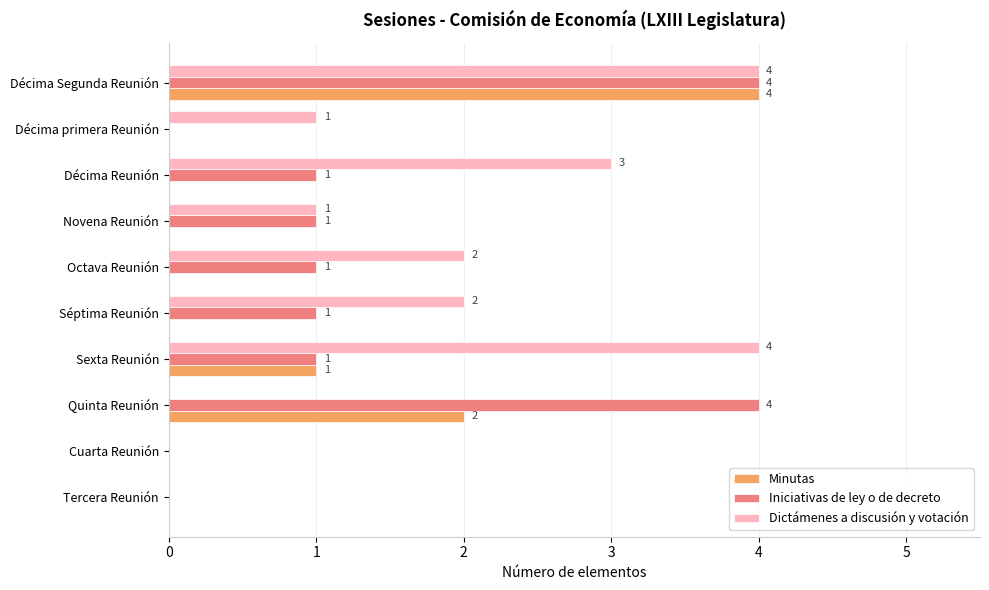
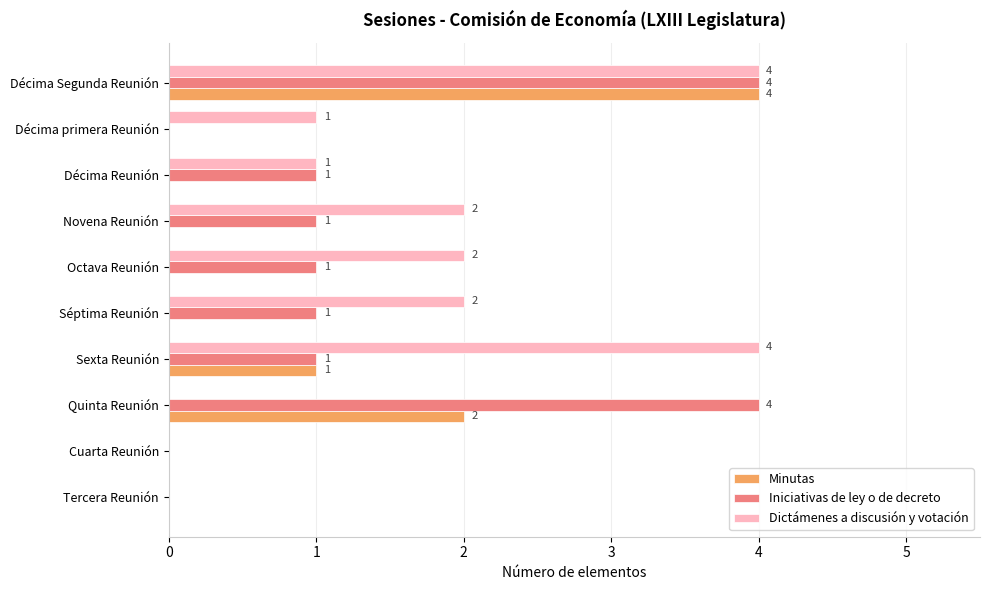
  {
    "Dictámenes a discusión y votación": {
      "Décima Segunda Reunión": 4,
      "Décima primera Reunión": 1,
-     "Décima Reunión": 3,
-     "Novena Reunión": 1,
+     "Décima Reunión": 1,
+     "Novena Reunión": 2,
      "Octava Reunión": 2,
      "Séptima Reunión": 2,
      "Sexta Reunión": 4
    }
  }
